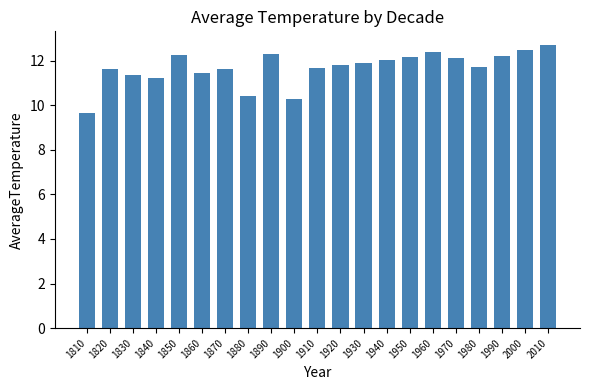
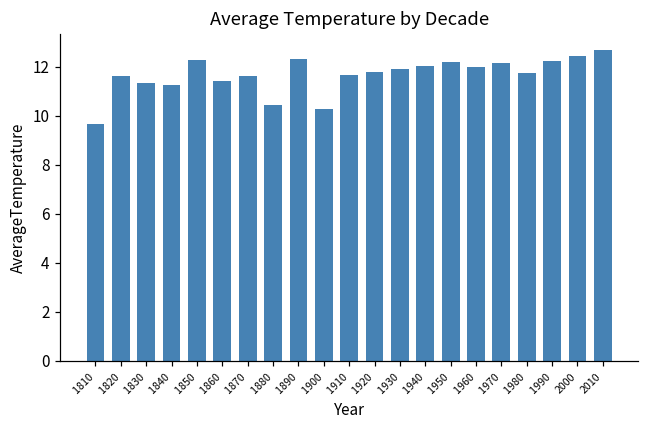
  {
    "1810": 9.7,
    "1820": 11.6,
    "1830": 11.4,
    "1840": 11.2,
    "1850": 12.3,
    "1860": 11.4,
    "1870": 11.6,
    "1880": 10.4,
    "1890": 12.3,
    "1900": 10.3,
    "1910": 11.7,
    "1920": 11.8,
    "1930": 11.9,
    "1940": 12.0,
    "1950": 12.2,
-   "1960": 12.4,
+   "1960": 12.0,
    "1970": 12.1,
    "1980": 11.7,
    "1990": 12.2,
    "2000": 12.5,
    "2010": 12.7
  }
